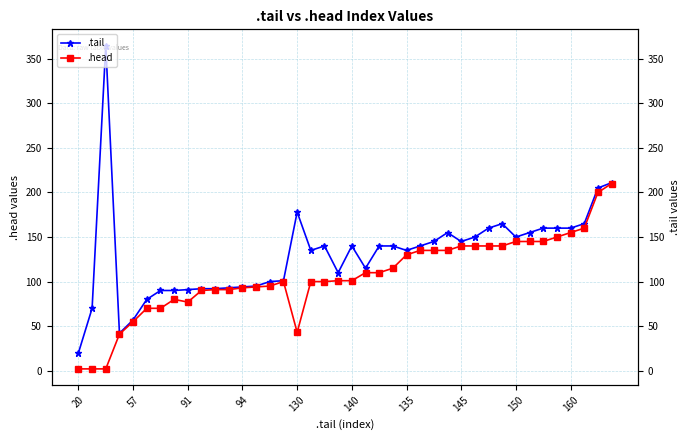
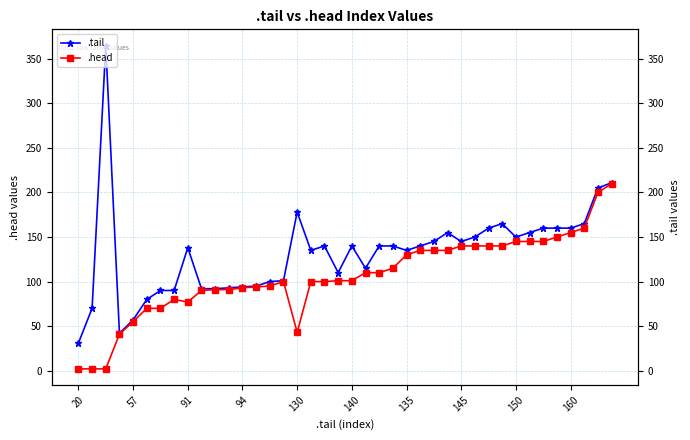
  {
    ".tail": {
-     "20": 20,
-     "91": 90,
+     "20": 30,
+     "91": 140,
      "130": 180
    },
    ".head": {
      "20": 0,
      "91": 80,
      "130": 40
    }
  }
